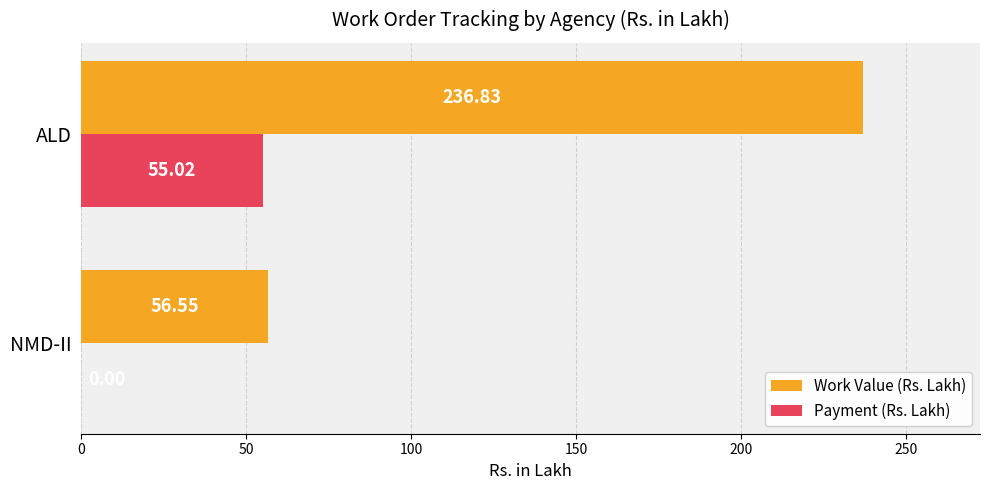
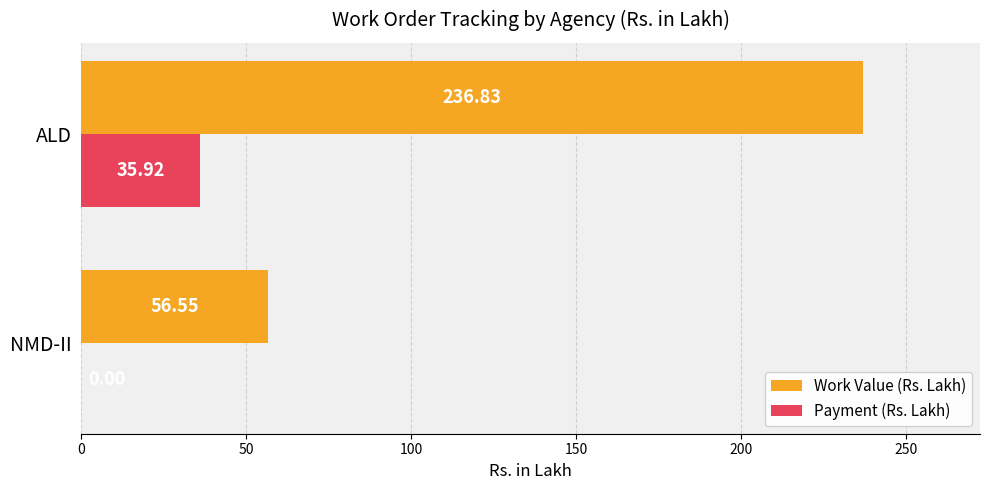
  {
    "Work Value (Rs. Lakh)": {
      "ALD": 236.83,
      "NMD-II": 56.55
    },
    "Payment (Rs. Lakh)": {
-     "ALD": 55.02
+     "ALD": 35.92
    }
  }
